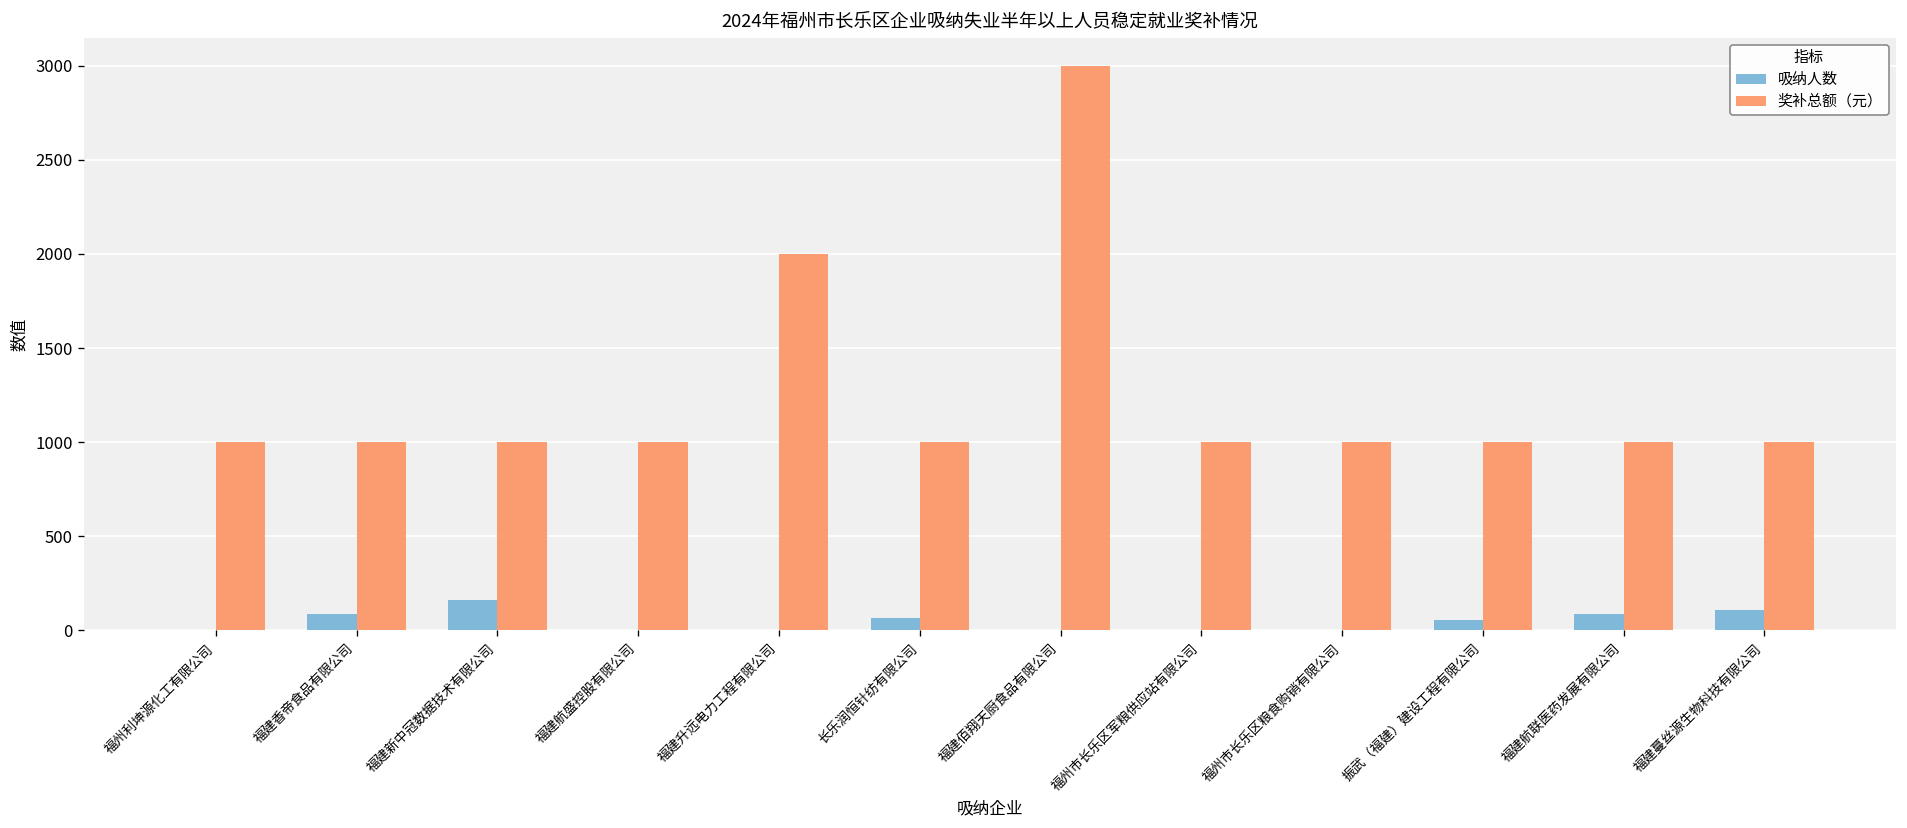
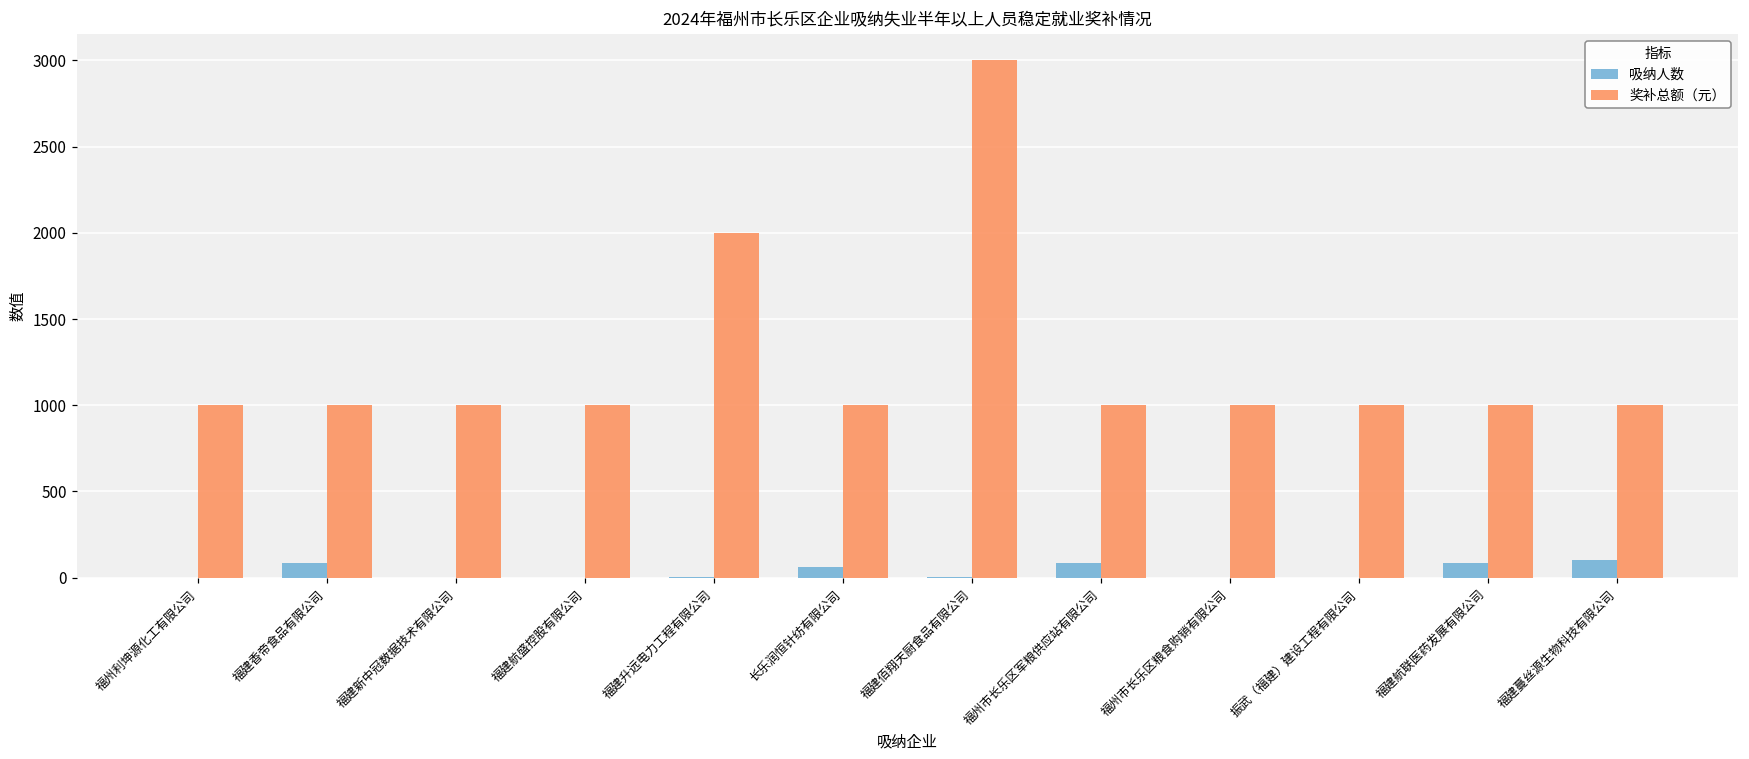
  {
    "吸纳人数": {
      "福建香帝食品有限公司": 90,
-     "福建新中冠数据技术有限公司": 160,
+     "福建新中冠数据技术有限公司": 0,
      "长乐润恒针纺有限公司": 60,
-     "福州市长乐区军粮供应站有限公司": 0,
-     "振武（福建）建设工程有限公司": 60,
+     "福州市长乐区军粮供应站有限公司": 90,
+     "振武（福建）建设工程有限公司": 0,
      "福建航联医药发展有限公司": 90,
      "福建蔓丝源生物科技有限公司": 110
    },
    "奖补总额（元）": {
      "福州利坤源化工有限公司": 1000,
      "福建香帝食品有限公司": 1000,
      "福建新中冠数据技术有限公司": 1000,
      "福建航盛控股有限公司": 1000,
      "福建升远电力工程有限公司": 2000,
      "长乐润恒针纺有限公司": 1000,
      "福建佰翔天厨食品有限公司": 3000,
      "福州市长乐区军粮供应站有限公司": 1000,
      "福州市长乐区粮食购销有限公司": 1000,
      "振武（福建）建设工程有限公司": 1000,
      "福建航联医药发展有限公司": 1000,
      "福建蔓丝源生物科技有限公司": 1000
    }
  }
